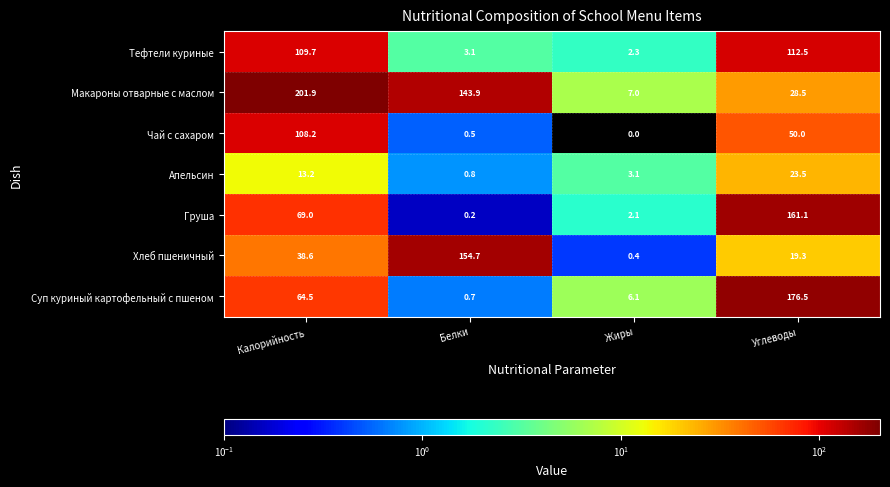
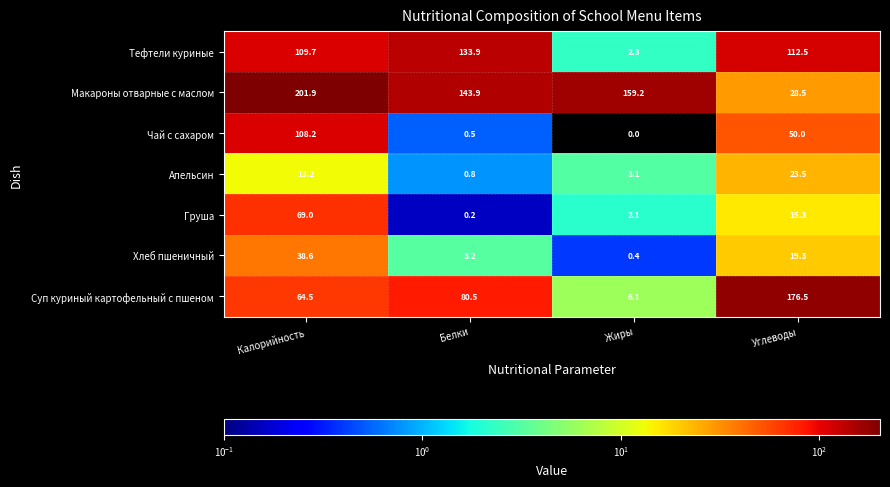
  {
    "Тефтели куриные": {
      "Калорийность": 109.7,
-     "Белки": 3.1,
+     "Белки": 133.9,
      "Жиры": 2.3,
      "Углеводы": 112.5
    },
    "Макароны отварные с маслом": {
      "Калорийность": 201.9,
      "Белки": 143.9,
-     "Жиры": 7.0,
+     "Жиры": 159.2,
      "Углеводы": 28.5
    },
    "Чай с сахаром": {
      "Калорийность": 108.2,
      "Белки": 0.5,
      "Жиры": 0.0,
      "Углеводы": 50.0
    },
    "Апельсин": {
      "Калорийность": 13.2,
      "Белки": 0.8,
      "Жиры": 3.1,
      "Углеводы": 23.5
    },
    "Груша": {
      "Калорийность": 69.0,
      "Белки": 0.2,
      "Жиры": 2.1,
-     "Углеводы": 161.1
+     "Углеводы": 15.3
    },
    "Хлеб пшеничный": {
      "Калорийность": 38.6,
-     "Белки": 154.7,
+     "Белки": 3.2,
      "Жиры": 0.4,
      "Углеводы": 19.3
    },
    "Суп куриный картофельный с пшеном": {
      "Калорийность": 64.5,
-     "Белки": 0.7,
+     "Белки": 80.5,
      "Жиры": 6.1,
      "Углеводы": 176.5
    }
  }
